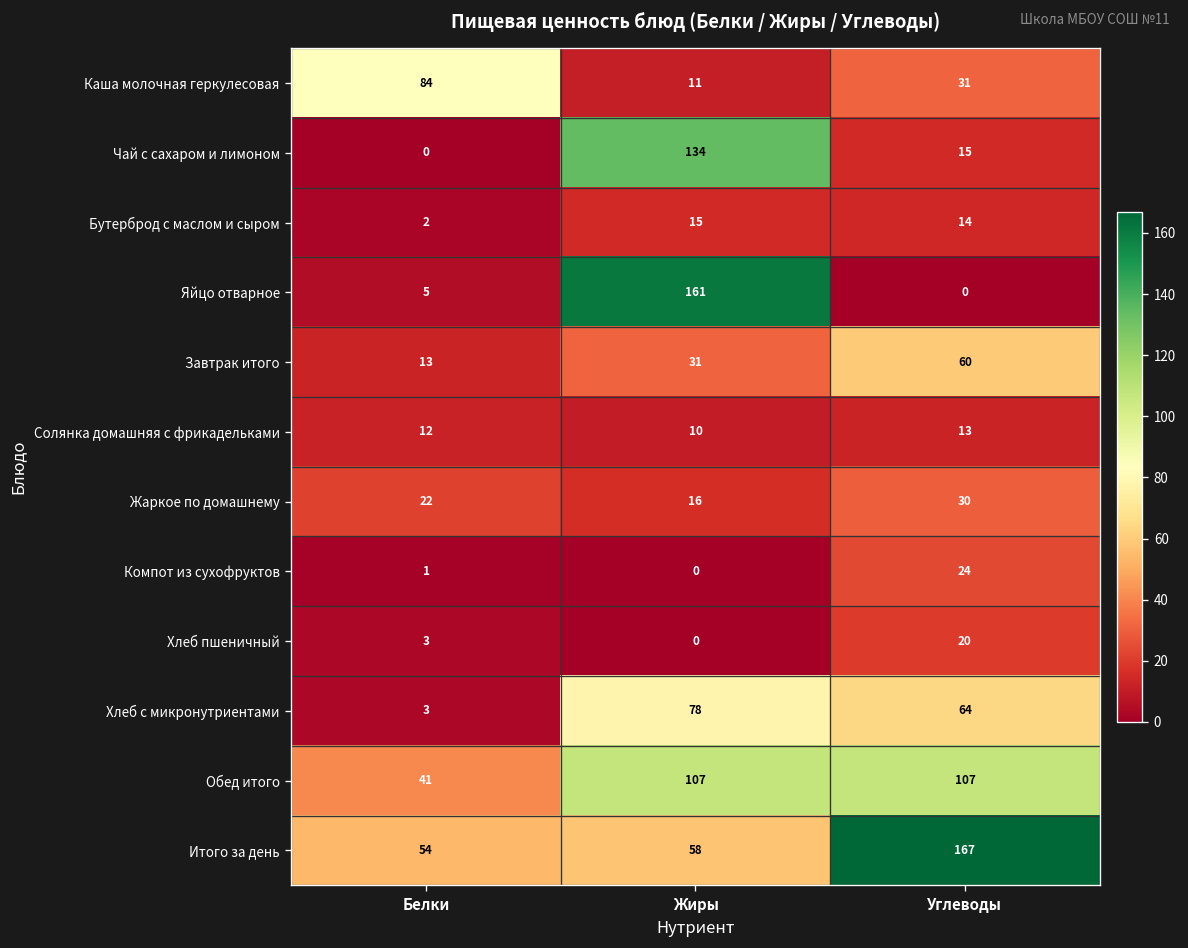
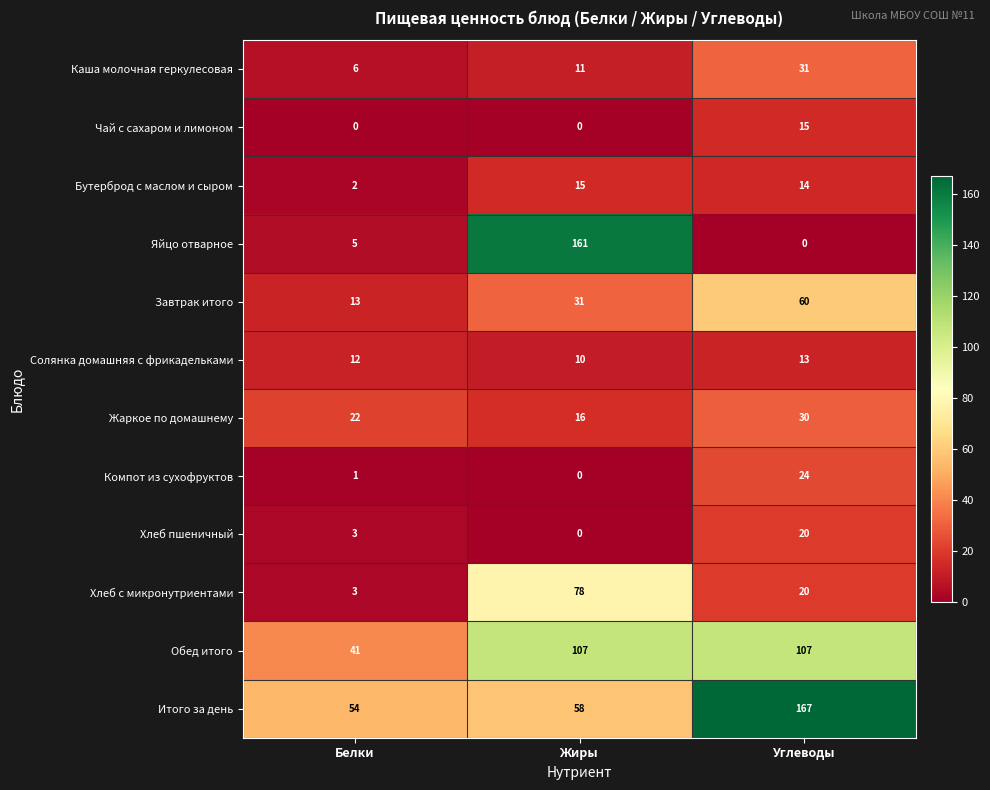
  {
    "Каша молочная геркулесовая": {
-     "Белки": 84,
+     "Белки": 6,
      "Жиры": 11,
      "Углеводы": 31
    },
    "Чай с сахаром и лимоном": {
      "Белки": 0,
-     "Жиры": 134,
+     "Жиры": 0,
      "Углеводы": 15
    },
    "Бутерброд с маслом и сыром": {
      "Белки": 2,
      "Жиры": 15,
      "Углеводы": 14
    },
    "Яйцо отварное": {
      "Белки": 5,
      "Жиры": 161,
      "Углеводы": 0
    },
    "Завтрак итого": {
      "Белки": 13,
      "Жиры": 31,
      "Углеводы": 60
    },
    "Солянка домашняя с фрикадельками": {
      "Белки": 12,
      "Жиры": 10,
      "Углеводы": 13
    },
    "Жаркое по домашнему": {
      "Белки": 22,
      "Жиры": 16,
      "Углеводы": 30
    },
    "Компот из сухофруктов": {
      "Белки": 1,
      "Жиры": 0,
      "Углеводы": 24
    },
    "Хлеб пшеничный": {
      "Белки": 3,
      "Жиры": 0,
      "Углеводы": 20
    },
    "Хлеб с микронутриентами": {
      "Белки": 3,
      "Жиры": 78,
-     "Углеводы": 64
+     "Углеводы": 20
    },
    "Обед итого": {
      "Белки": 41,
      "Жиры": 107,
      "Углеводы": 107
    },
    "Итого за день": {
      "Белки": 54,
      "Жиры": 58,
      "Углеводы": 167
    }
  }
